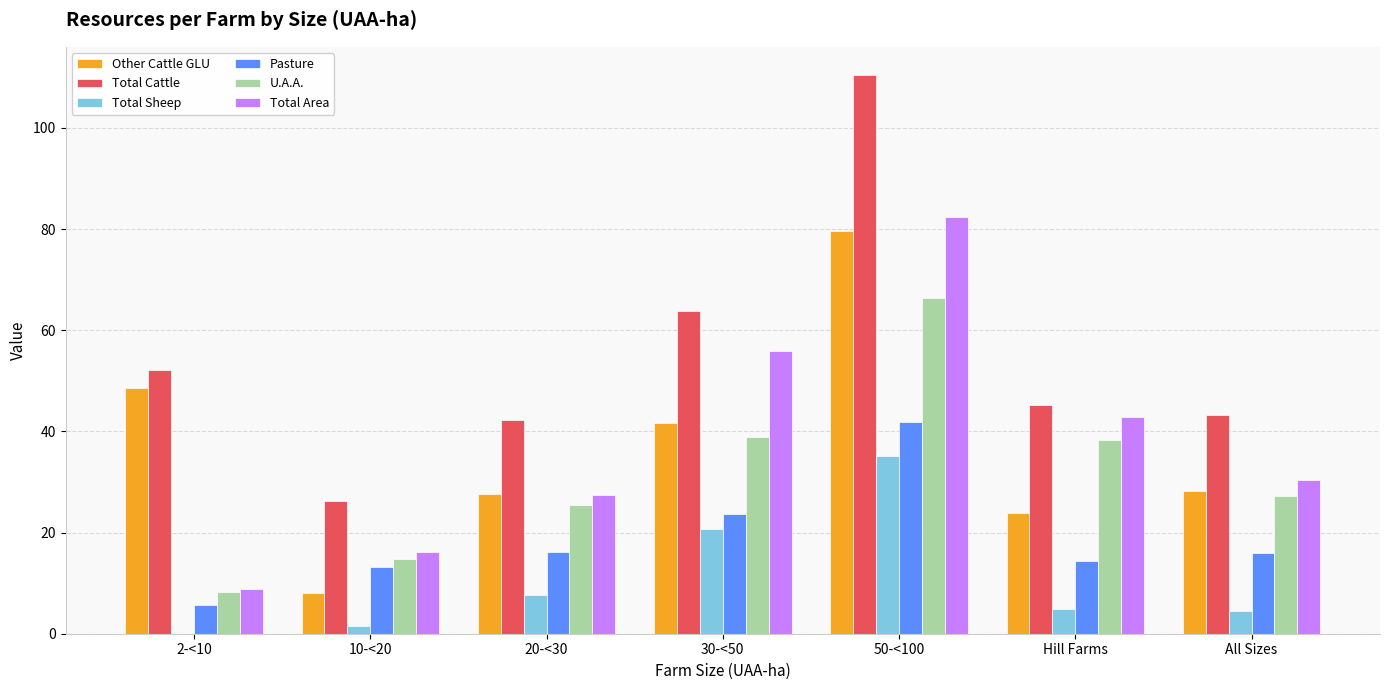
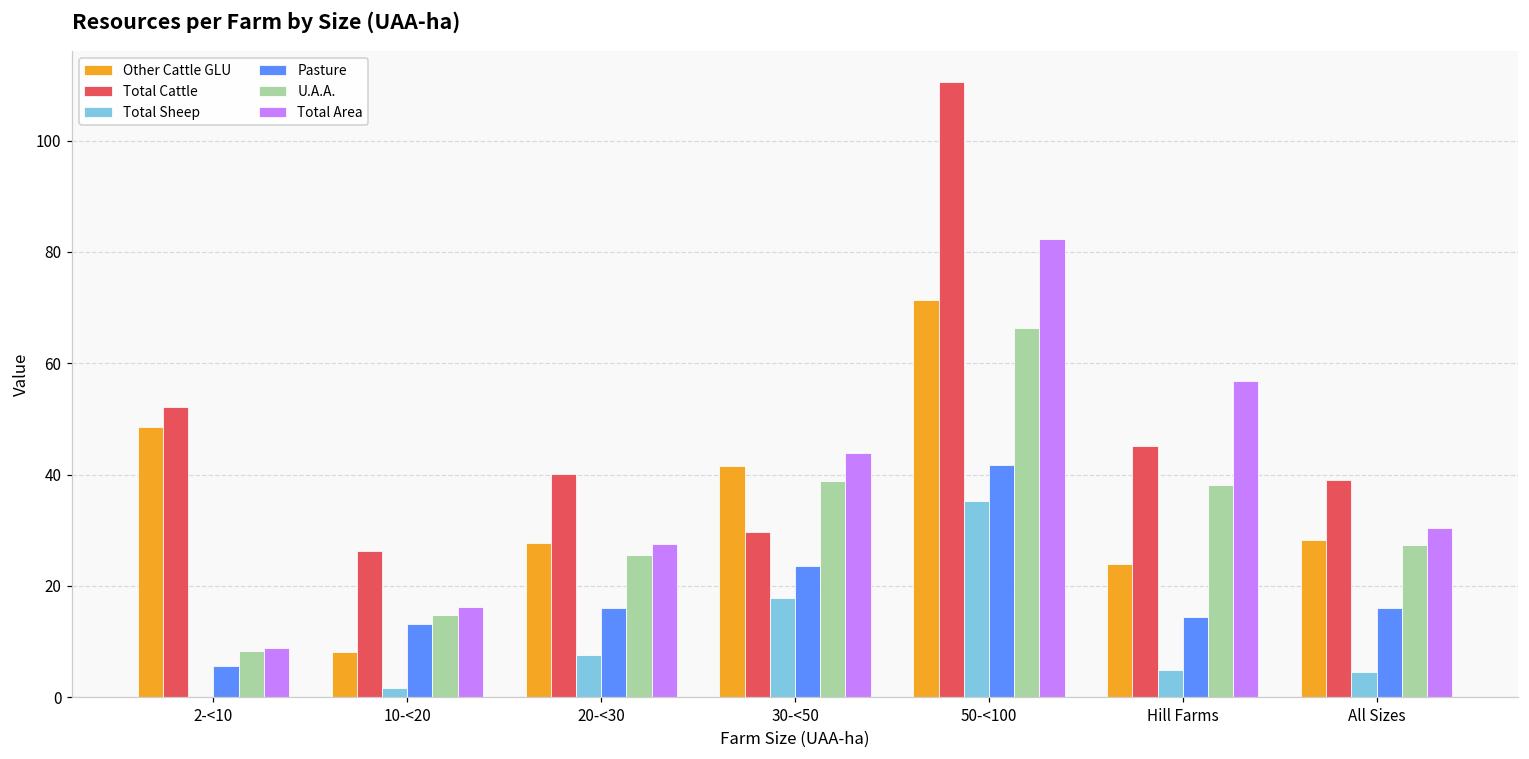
  {
    "Other Cattle GLU": {
      "2-<10": 49,
      "10-<20": 8,
      "20-<30": 28,
      "30-<50": 42,
-     "50-<100": 80,
+     "50-<100": 71,
      "Hill Farms": 24,
      "All Sizes": 28
    },
    "Total Cattle": {
      "2-<10": 52,
      "10-<20": 26,
-     "20-<30": 42,
-     "30-<50": 64,
+     "20-<30": 40,
+     "30-<50": 30,
      "50-<100": 111,
      "Hill Farms": 45,
-     "All Sizes": 43
+     "All Sizes": 39
    },
    "Total Sheep": {
      "2-<10": 0,
      "10-<20": 2,
      "20-<30": 8,
-     "30-<50": 21,
+     "30-<50": 18,
      "50-<100": 35,
      "Hill Farms": 5,
      "All Sizes": 5
    },
    "Pasture": {
      "2-<10": 6,
      "10-<20": 13,
      "20-<30": 16,
      "30-<50": 24,
      "50-<100": 42,
      "Hill Farms": 14,
      "All Sizes": 16
    },
    "U.A.A.": {
      "2-<10": 8,
      "10-<20": 15,
      "20-<30": 26,
      "30-<50": 39,
      "50-<100": 66,
      "Hill Farms": 38,
      "All Sizes": 27
    },
    "Total Area": {
      "2-<10": 9,
      "10-<20": 16,
      "20-<30": 28,
-     "30-<50": 56,
+     "30-<50": 44,
      "50-<100": 82,
-     "Hill Farms": 43,
+     "Hill Farms": 57,
      "All Sizes": 30
    }
  }
